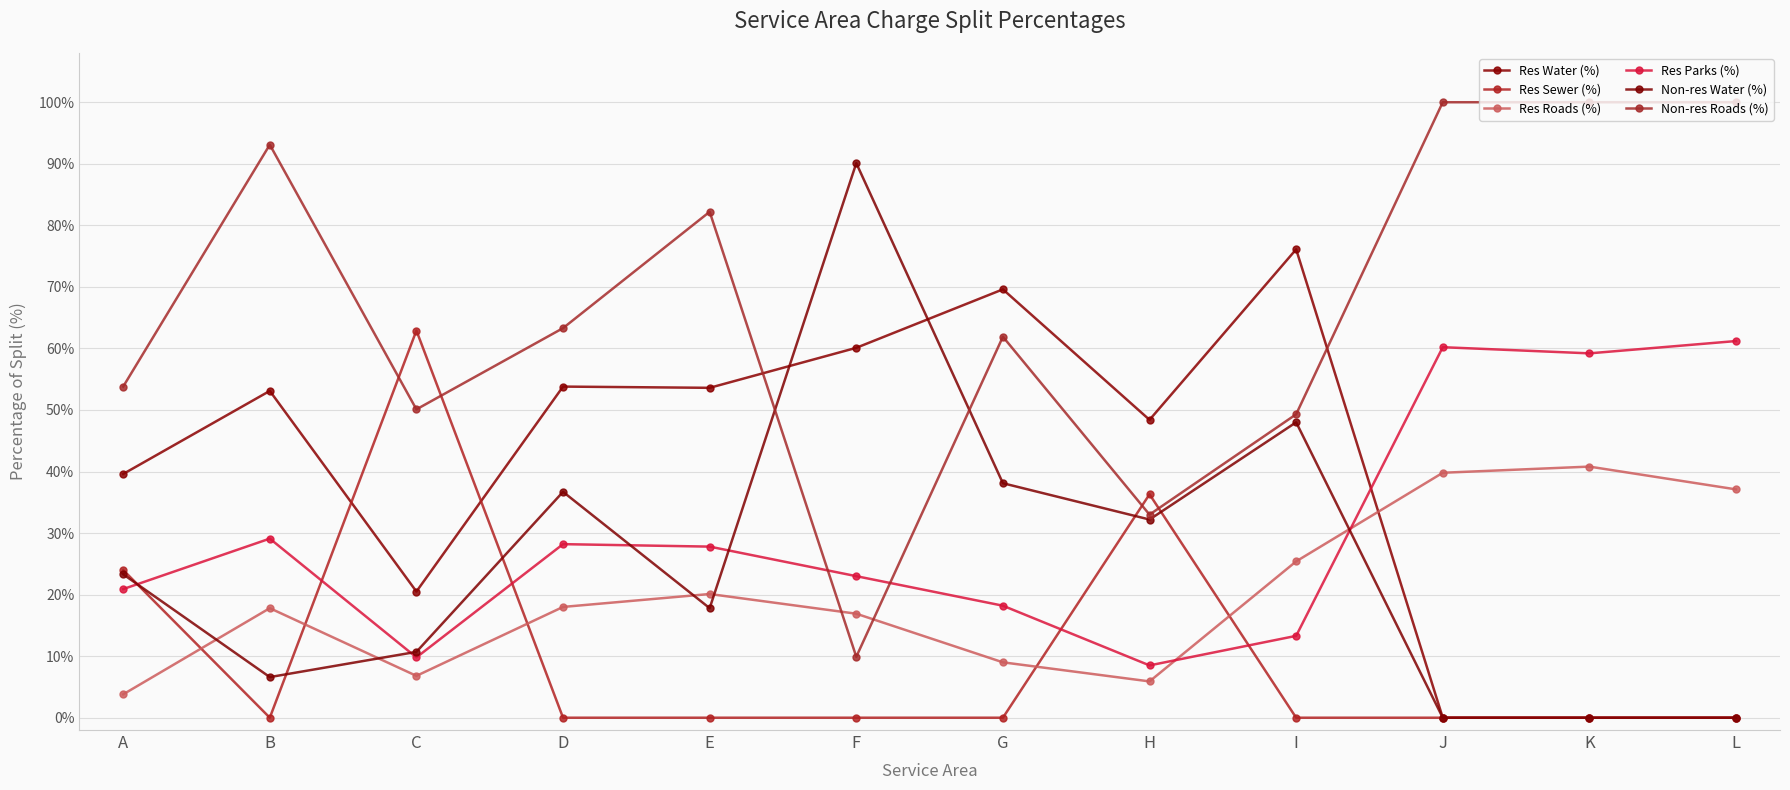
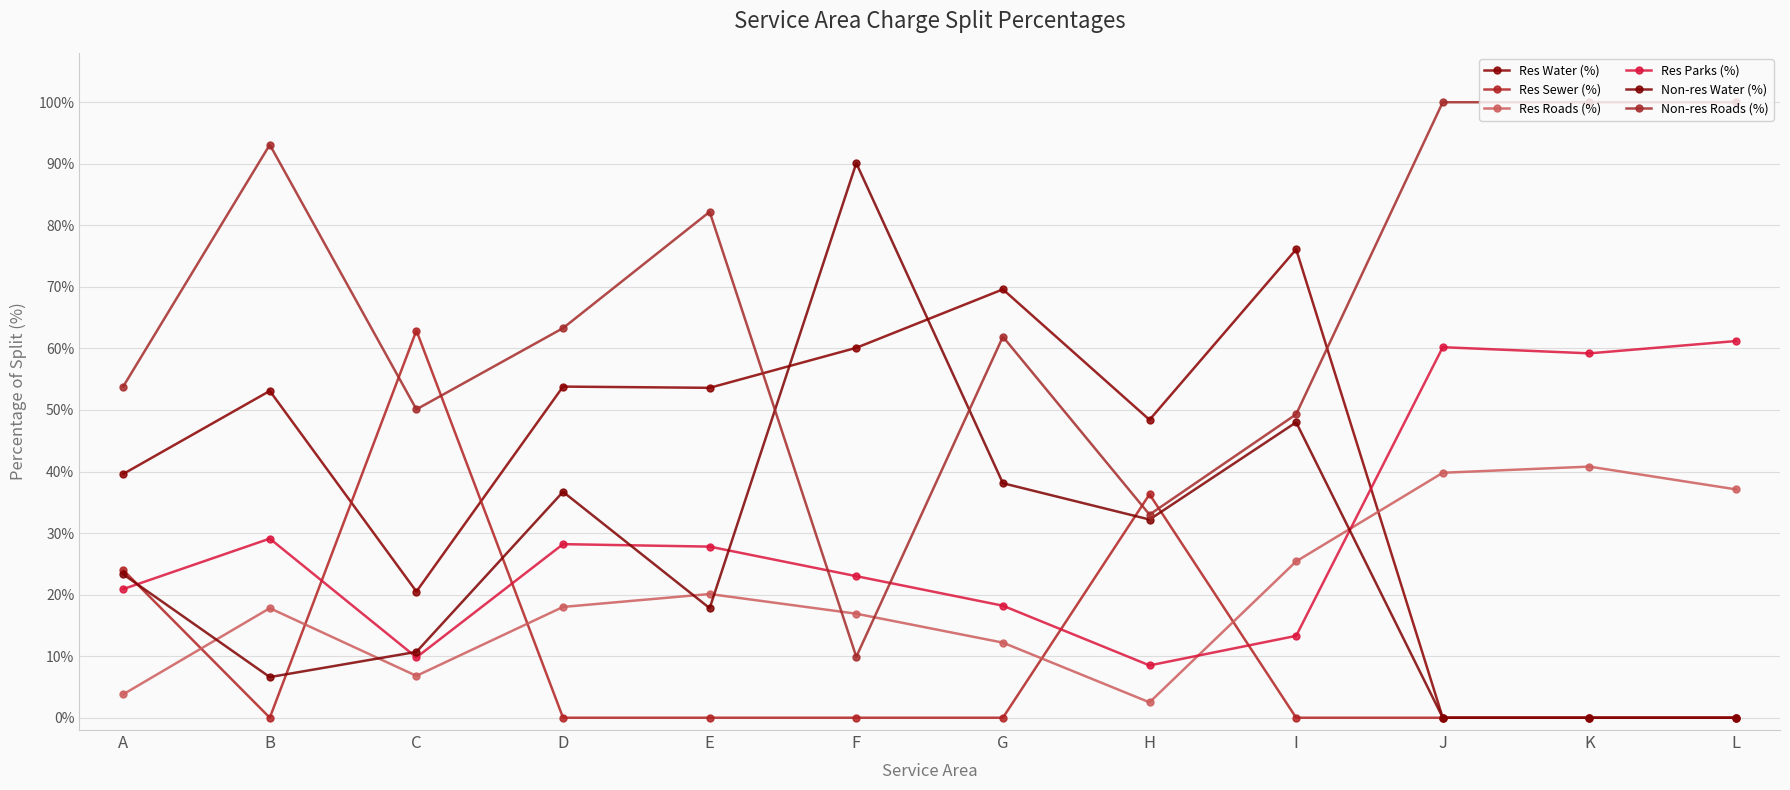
  {
    "Res Roads (%)": {
      "A": "4%",
      "B": "18%",
      "C": "7%",
      "D": "18%",
      "E": "20%",
      "F": "17%",
-     "G": "9%",
-     "H": "6%",
+     "G": "12%",
+     "H": "3%",
      "I": "25%",
      "J": "40%",
      "K": "41%",
      "L": "37%"
    }
  }
